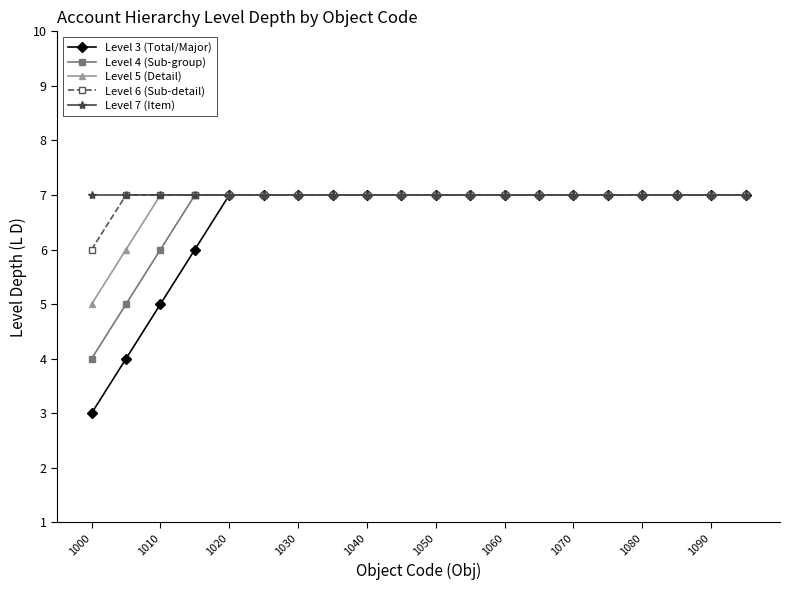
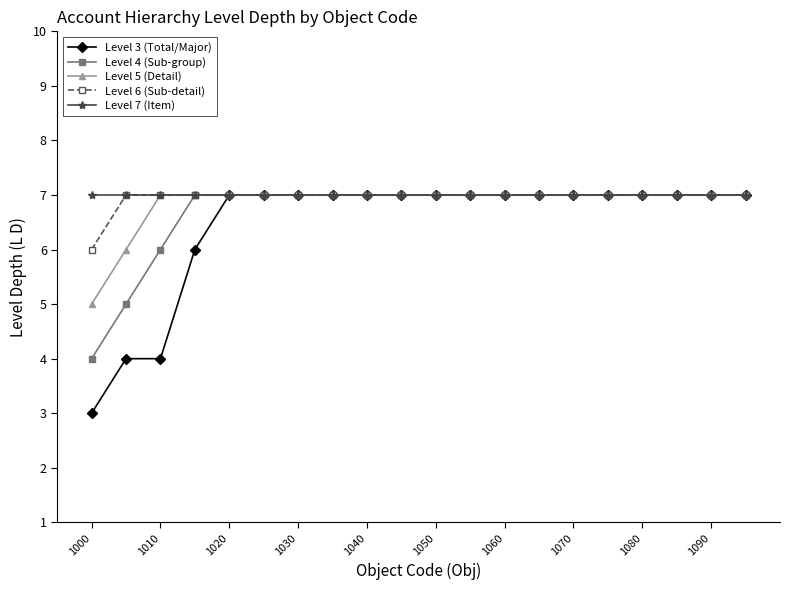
  {
    "Level 3 (Total/Major)": {
      "1000": 3,
-     "1010": 5
+     "1010": 4
    }
  }
